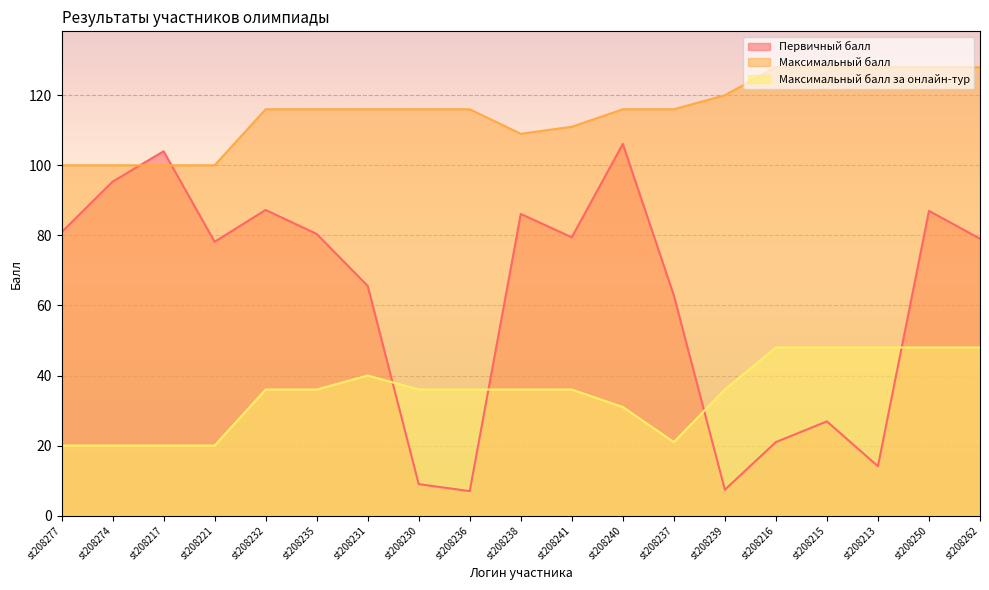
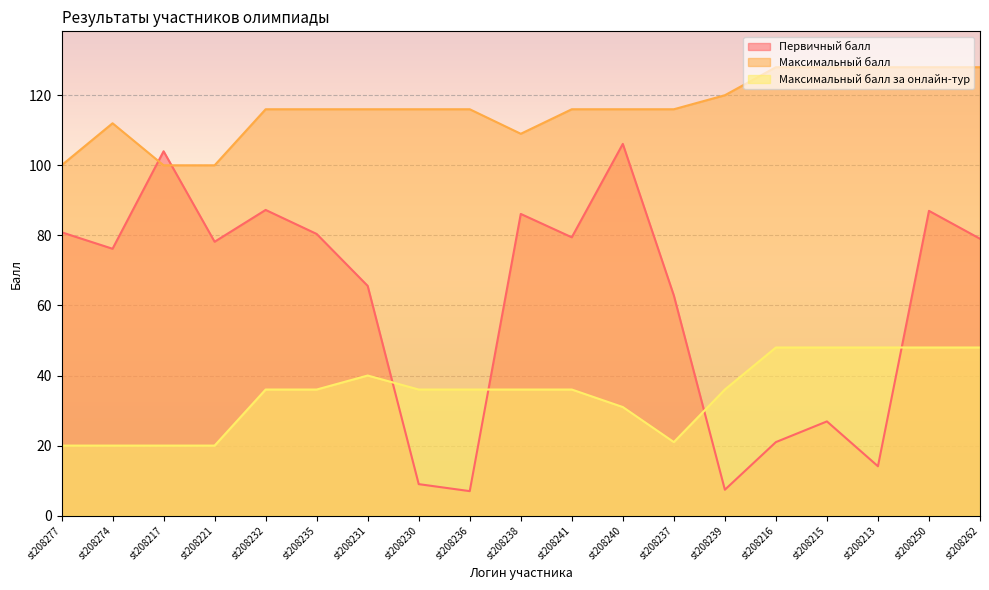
  {
    "Первичный балл": {
      "st208277": 81,
-     "st208274": 95,
+     "st208274": 76,
      "st208217": 104,
      "st208221": 78,
      "st208232": 87,
      "st208235": 80,
      "st208231": 66,
      "st208230": 9,
      "st208236": 7,
      "st208238": 86,
      "st208241": 79,
      "st208240": 106,
      "st208237": 63,
      "st208239": 7,
      "st208216": 21,
      "st208215": 27,
      "st208213": 14,
      "st208250": 87,
      "st208262": 79
    },
    "Максимальный балл": {
      "st208277": 100,
-     "st208274": 100,
+     "st208274": 112,
      "st208217": 100,
      "st208221": 100,
      "st208232": 116,
      "st208235": 116,
      "st208231": 116,
      "st208230": 116,
      "st208236": 116,
      "st208238": 109,
-     "st208241": 111,
+     "st208241": 116,
      "st208240": 116,
      "st208237": 116,
      "st208239": 120,
      "st208262": 128
    },
    "Максимальный балл за онлайн-тур": {
      "st208277": 20,
      "st208274": 20,
      "st208217": 20,
      "st208221": 20,
      "st208232": 36,
      "st208235": 36,
      "st208231": 40,
      "st208230": 36,
      "st208236": 36,
      "st208238": 36,
      "st208241": 36,
      "st208240": 31,
      "st208237": 21,
      "st208239": 36,
      "st208216": 48,
      "st208215": 48,
      "st208213": 48,
      "st208250": 48,
      "st208262": 48
    }
  }
